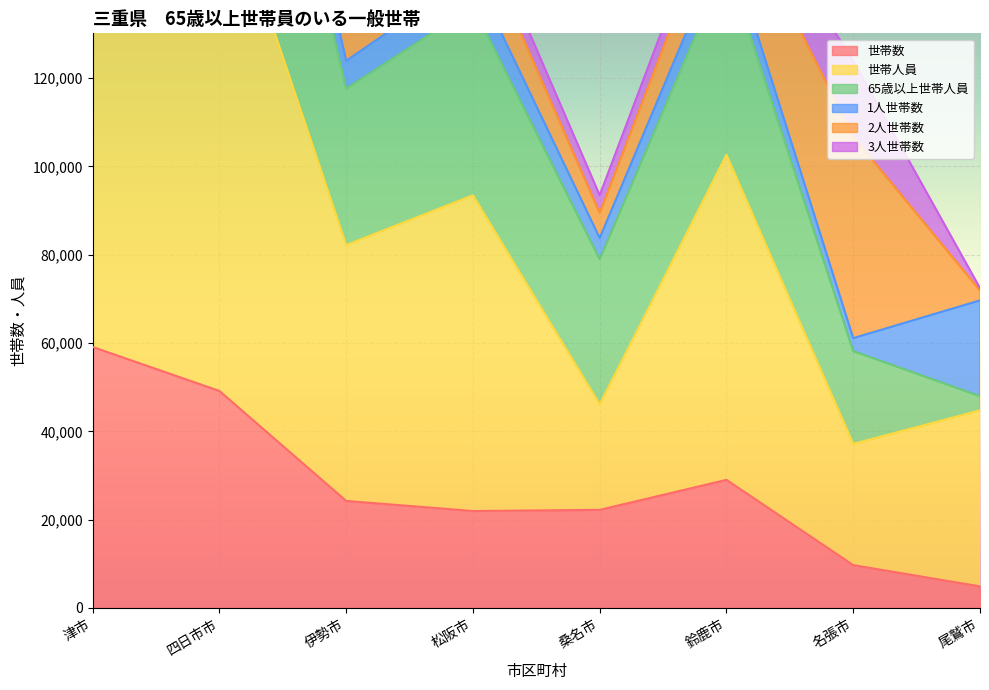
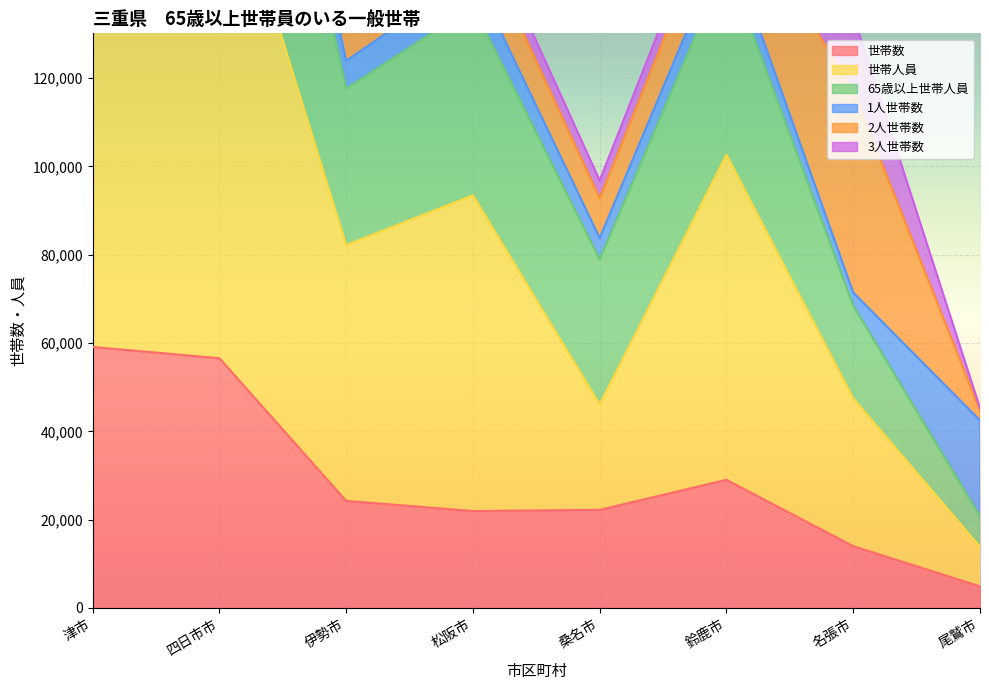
  {
    "世帯数": {
      "津市": "59,000",
-     "四日市市": "49,000",
+     "四日市市": "57,000",
      "伊勢市": "24,000",
      "松阪市": "22,000",
      "桑名市": "22,000",
      "鈴鹿市": "29,000",
-     "名張市": "10,000",
+     "名張市": "14,000",
      "尾鷲市": "5,000"
    },
    "世帯人員": {
      "伊勢市": "58,000",
      "松阪市": "72,000",
      "桑名市": "24,000",
      "鈴鹿市": "74,000",
-     "名張市": "27,000",
-     "尾鷲市": "40,000"
+     "名張市": "34,000",
+     "尾鷲市": "9,000"
    },
    "65歳以上世帯人員": {
      "伊勢市": "35,000",
      "桑名市": "33,000",
      "名張市": "21,000",
-     "尾鷲市": "3,000"
+     "尾鷲市": "7,000"
    },
    "1人世帯数": {
      "伊勢市": "6,000",
      "桑名市": "5,000",
      "名張市": "3,000",
      "尾鷲市": "22,000"
    },
    "2人世帯数": {
-     "桑名市": "6,000"
+     "桑名市": "9,000"
    },
    "3人世帯数": {
      "桑名市": "4,000"
    }
  }
